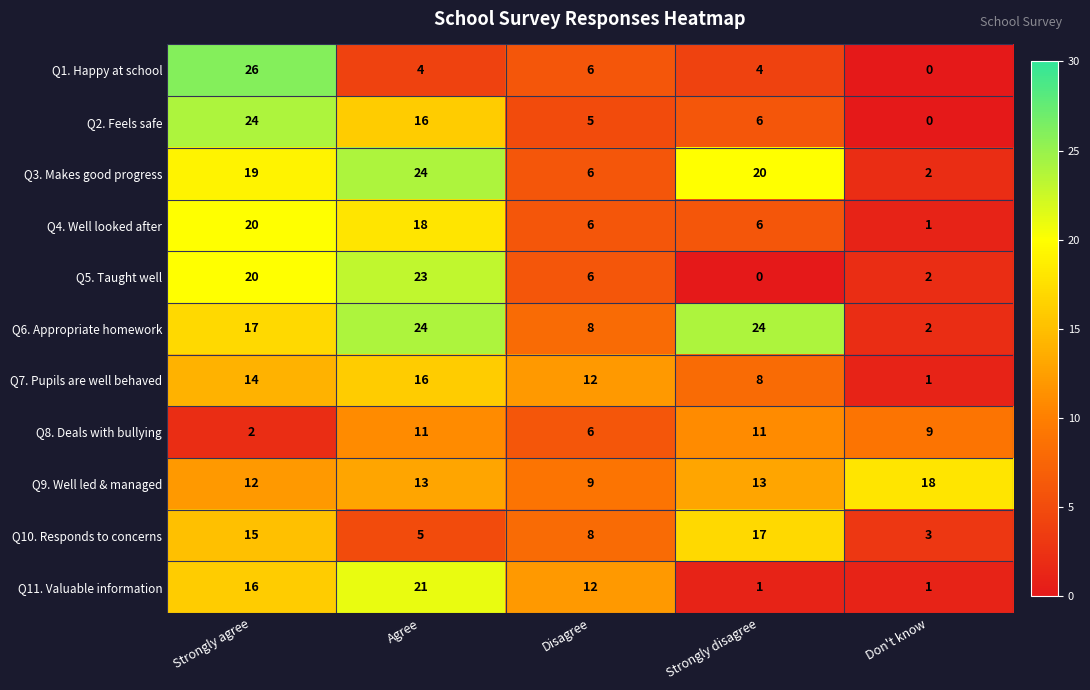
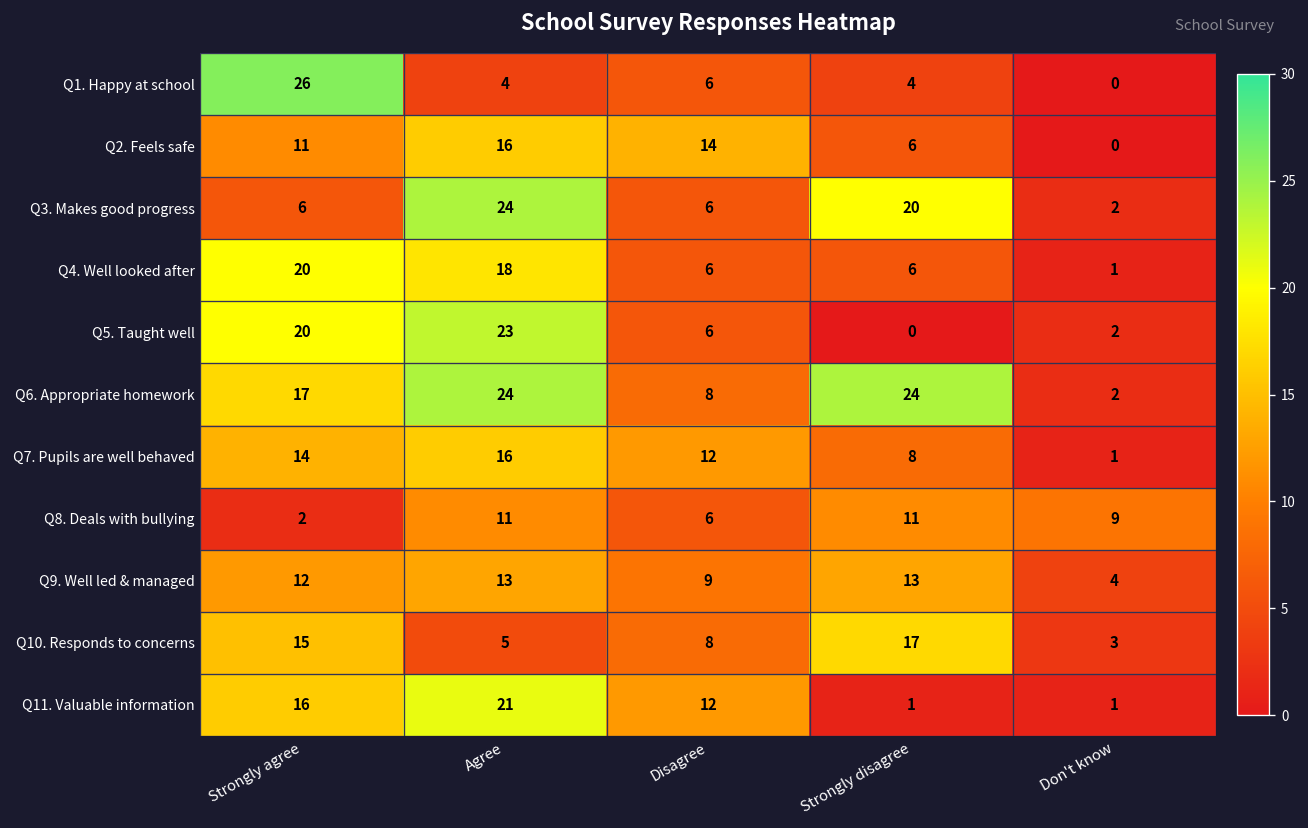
  {
    "Q1. Happy at school": {
      "Strongly agree": 26,
      "Agree": 4,
      "Disagree": 6,
      "Strongly disagree": 4,
      "Don't know": 0
    },
    "Q2. Feels safe": {
-     "Strongly agree": 24,
+     "Strongly agree": 11,
      "Agree": 16,
-     "Disagree": 5,
+     "Disagree": 14,
      "Strongly disagree": 6,
      "Don't know": 0
    },
    "Q3. Makes good progress": {
-     "Strongly agree": 19,
+     "Strongly agree": 6,
      "Agree": 24,
      "Disagree": 6,
      "Strongly disagree": 20,
      "Don't know": 2
    },
    "Q4. Well looked after": {
      "Strongly agree": 20,
      "Agree": 18,
      "Disagree": 6,
      "Strongly disagree": 6,
      "Don't know": 1
    },
    "Q5. Taught well": {
      "Strongly agree": 20,
      "Agree": 23,
      "Disagree": 6,
      "Strongly disagree": 0,
      "Don't know": 2
    },
    "Q6. Appropriate homework": {
      "Strongly agree": 17,
      "Agree": 24,
      "Disagree": 8,
      "Strongly disagree": 24,
      "Don't know": 2
    },
    "Q7. Pupils are well behaved": {
      "Strongly agree": 14,
      "Agree": 16,
      "Disagree": 12,
      "Strongly disagree": 8,
      "Don't know": 1
    },
    "Q8. Deals with bullying": {
      "Strongly agree": 2,
      "Agree": 11,
      "Disagree": 6,
      "Strongly disagree": 11,
      "Don't know": 9
    },
    "Q9. Well led & managed": {
      "Strongly agree": 12,
      "Agree": 13,
      "Disagree": 9,
      "Strongly disagree": 13,
-     "Don't know": 18
+     "Don't know": 4
    },
    "Q10. Responds to concerns": {
      "Strongly agree": 15,
      "Agree": 5,
      "Disagree": 8,
      "Strongly disagree": 17,
      "Don't know": 3
    },
    "Q11. Valuable information": {
      "Strongly agree": 16,
      "Agree": 21,
      "Disagree": 12,
      "Strongly disagree": 1,
      "Don't know": 1
    }
  }
